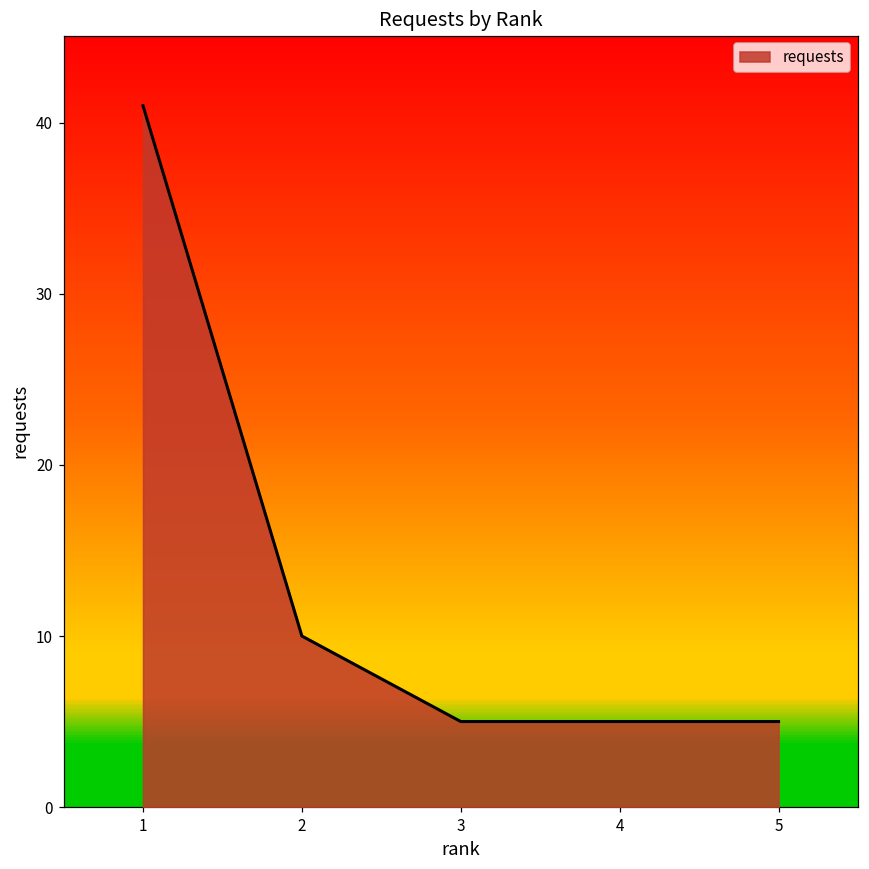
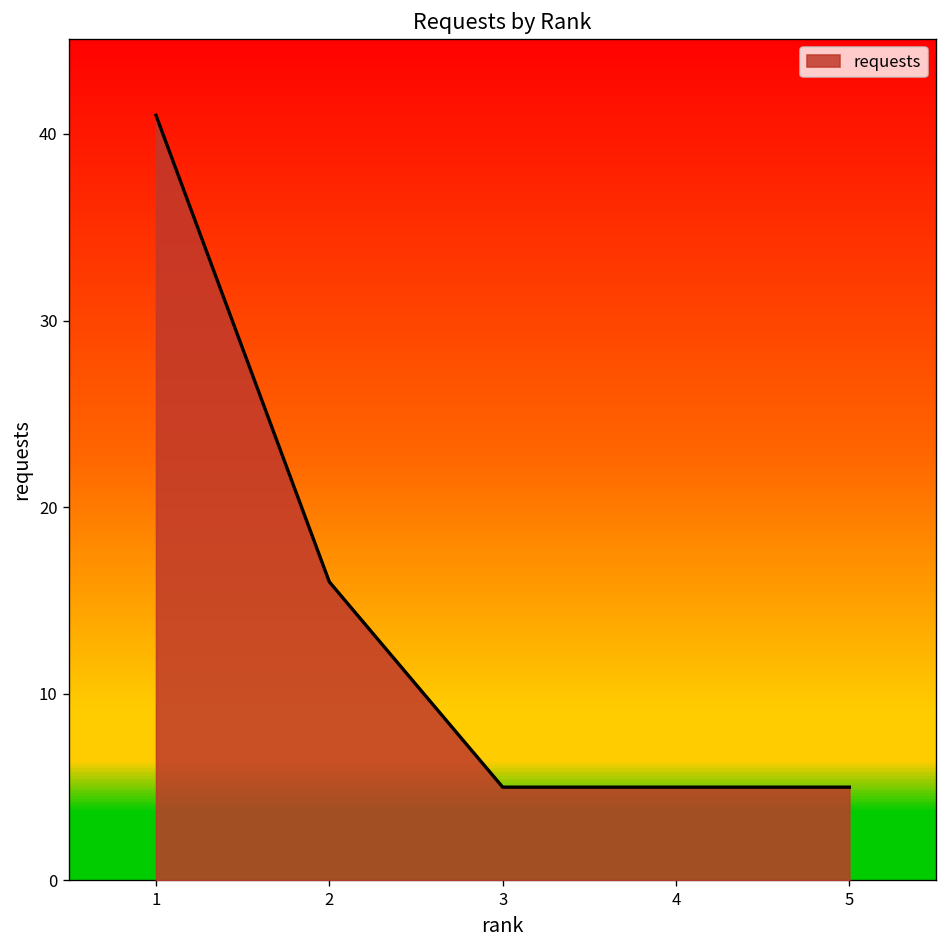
  {
    "1": 41,
-   "2": 10,
+   "2": 16,
    "3": 5,
    "4": 5,
    "5": 5
  }
